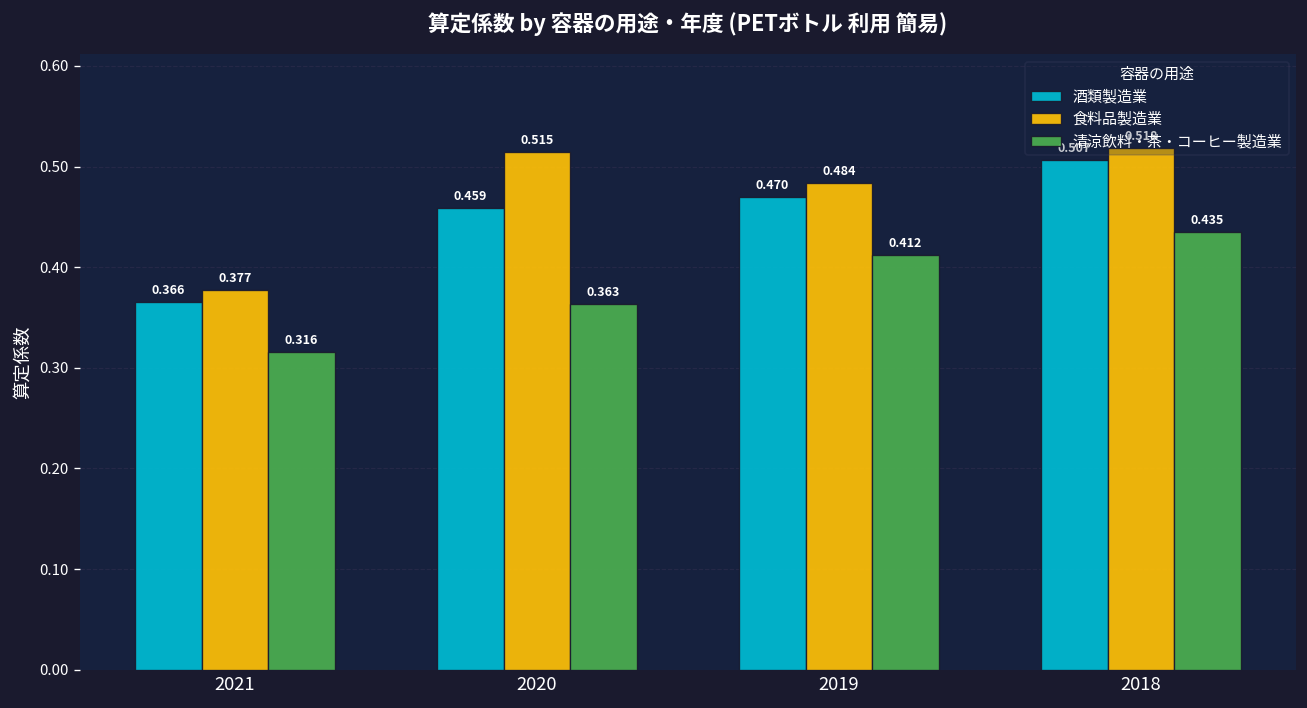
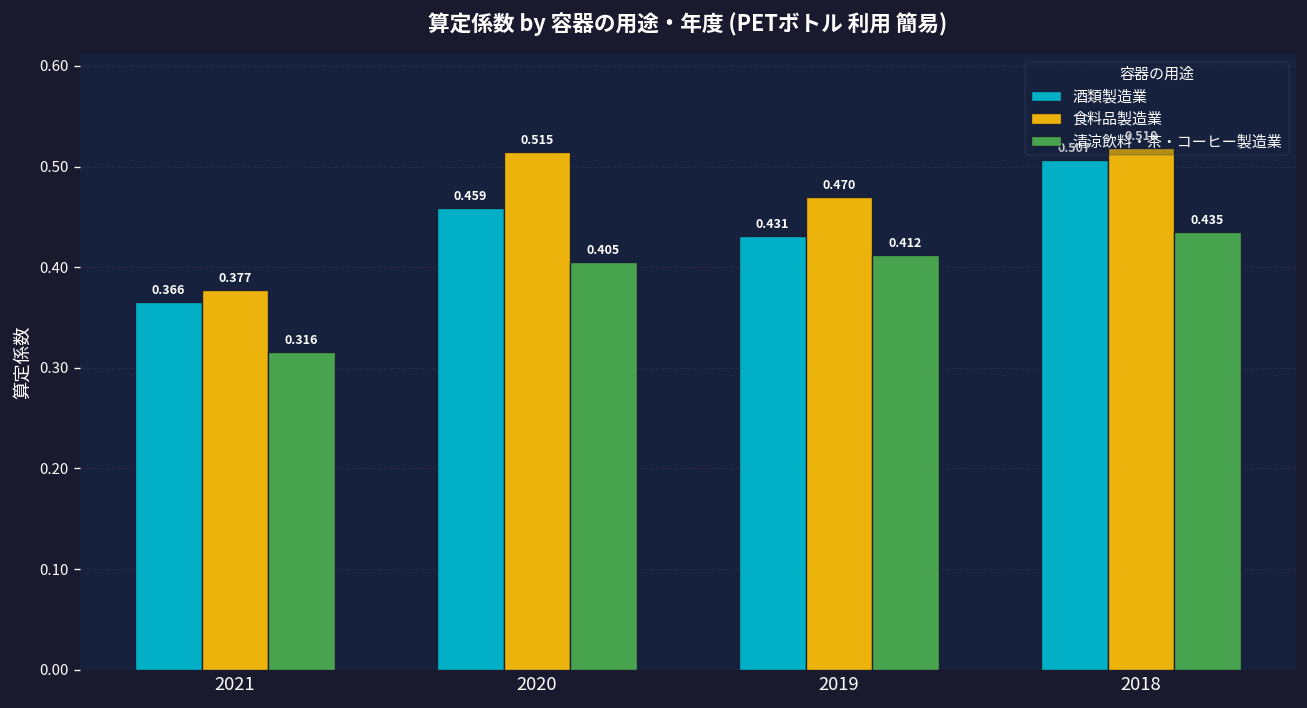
  {
    "酒類製造業": {
      "2021": 0.366,
      "2020": 0.459,
-     "2019": 0.470
+     "2019": 0.431
    },
    "食料品製造業": {
      "2021": 0.377,
      "2020": 0.515,
-     "2019": 0.484
+     "2019": 0.470
    },
    "清涼飲料・茶・コーヒー製造業": {
      "2021": 0.316,
-     "2020": 0.363,
+     "2020": 0.405,
      "2019": 0.412,
      "2018": 0.435
    }
  }
